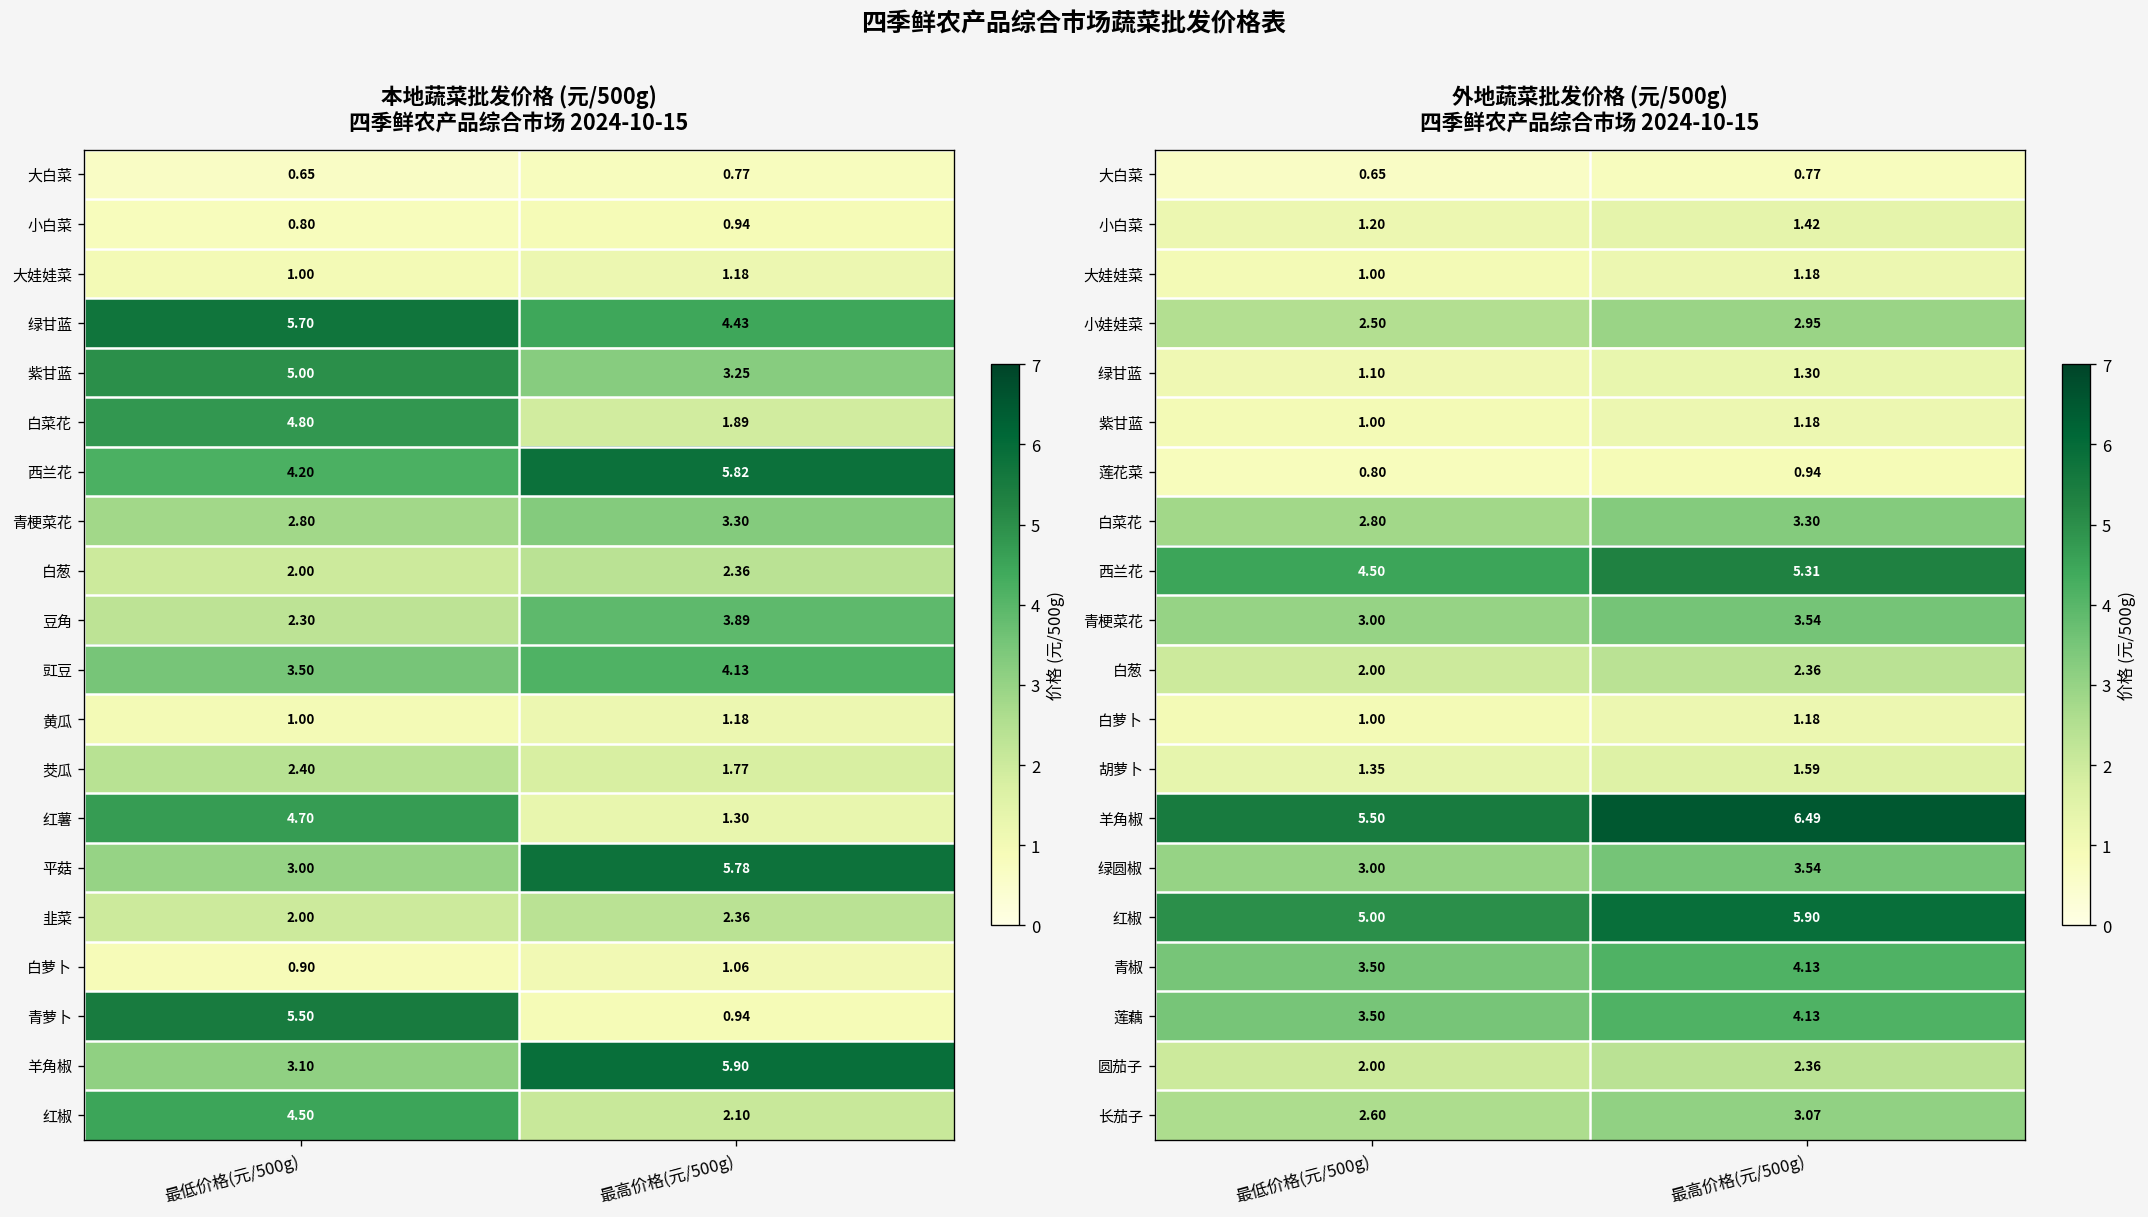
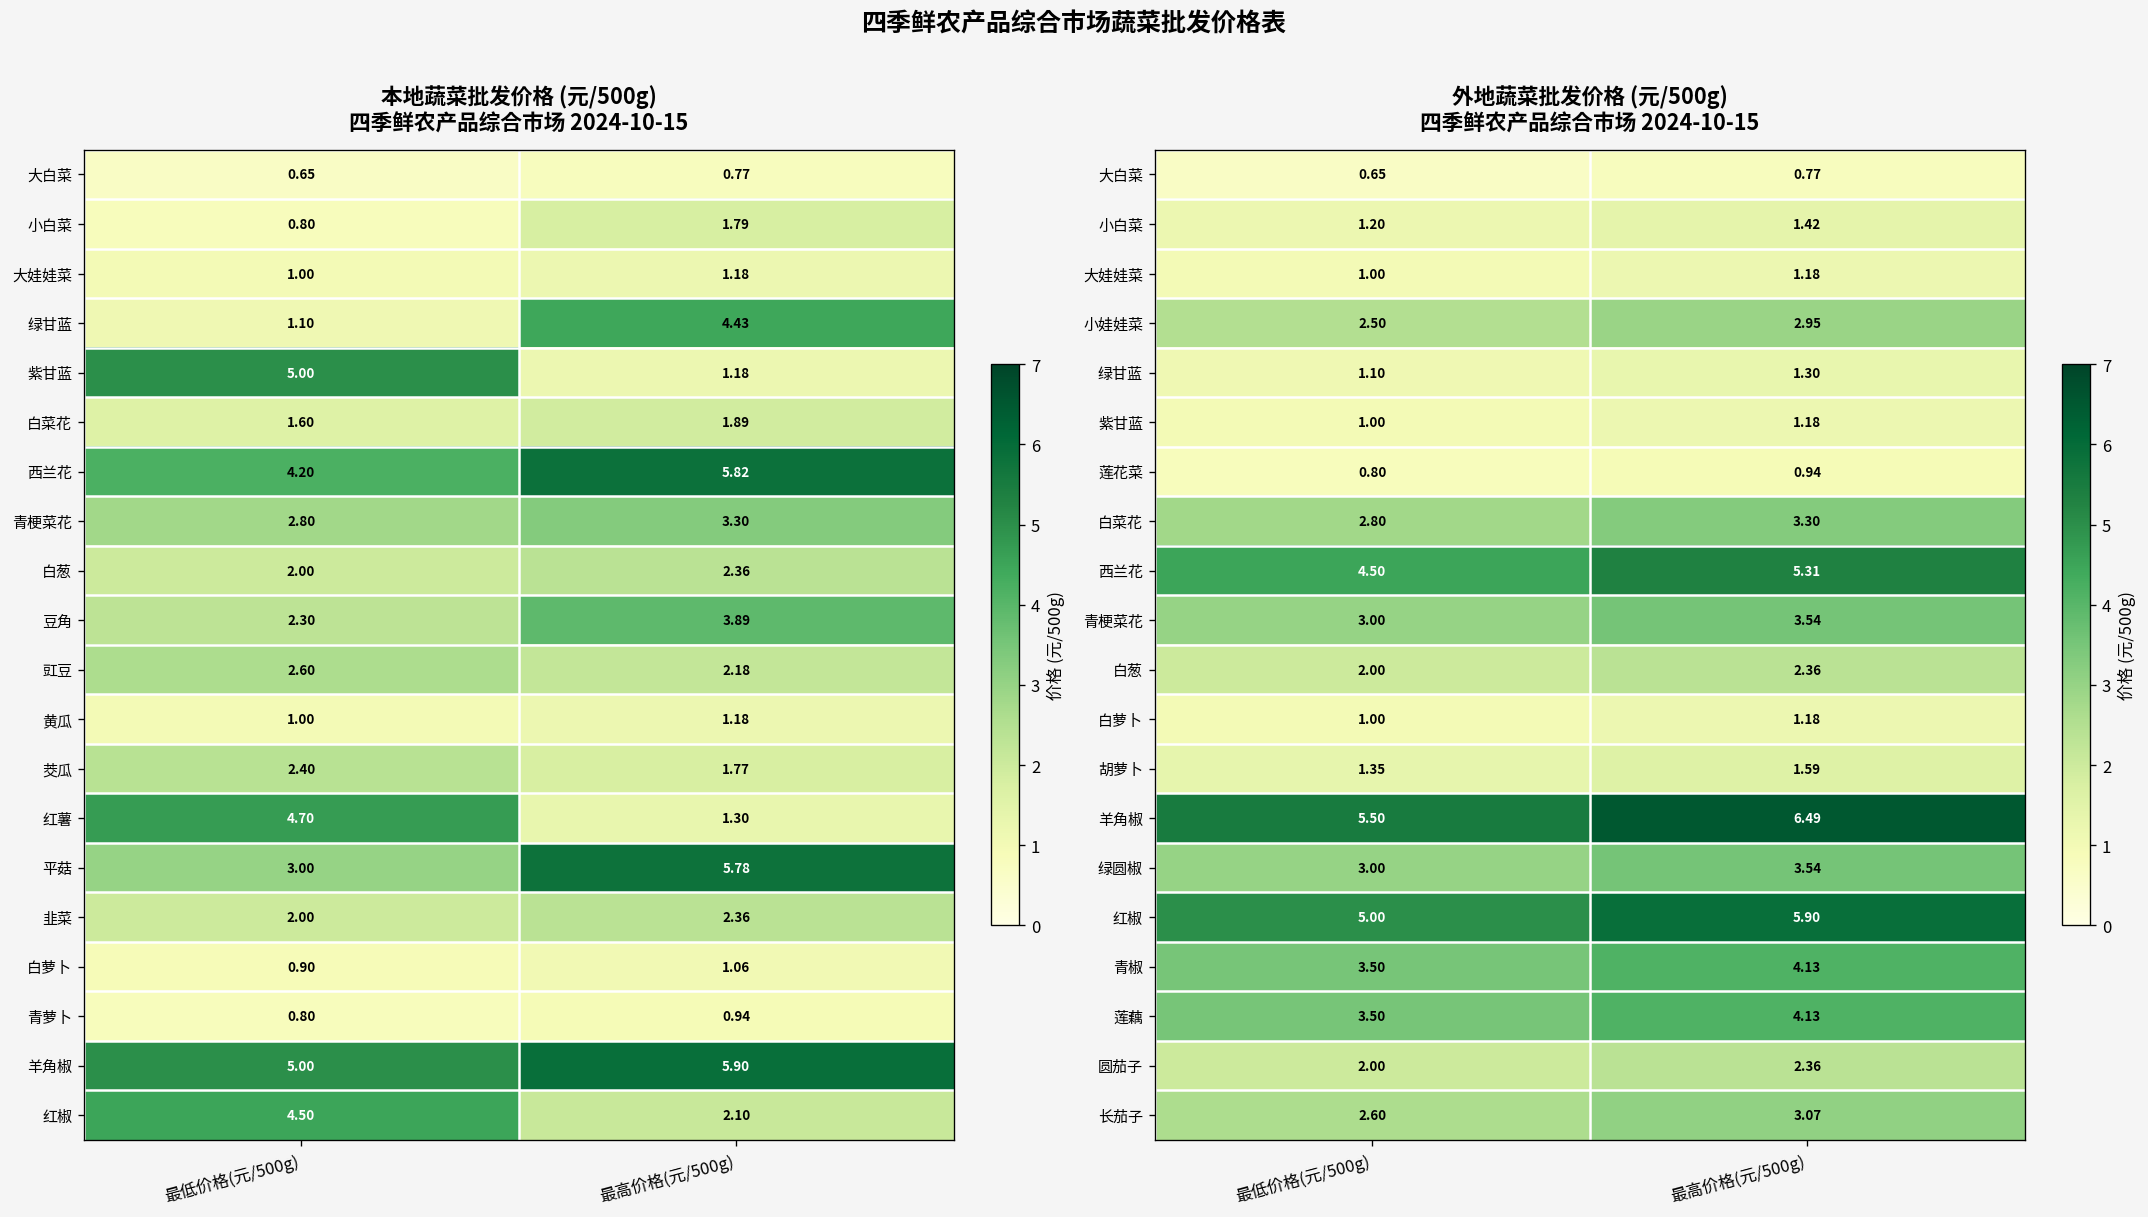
  {
    "本地蔬菜批发价格 (元/500g) 四季鲜农产品综合市场 2024-10-15": {
      "大白菜": {
        "最低价格(元/500g)": 0.65,
        "最高价格(元/500g)": 0.77
      },
      "小白菜": {
        "最低价格(元/500g)": 0.80,
-       "最高价格(元/500g)": 0.94
+       "最高价格(元/500g)": 1.79
      },
      "大娃娃菜": {
        "最低价格(元/500g)": 1.00,
        "最高价格(元/500g)": 1.18
      },
      "绿甘蓝": {
-       "最低价格(元/500g)": 5.70,
+       "最低价格(元/500g)": 1.10,
        "最高价格(元/500g)": 4.43
      },
      "紫甘蓝": {
        "最低价格(元/500g)": 5.00,
-       "最高价格(元/500g)": 3.25
+       "最高价格(元/500g)": 1.18
      },
      "白菜花": {
-       "最低价格(元/500g)": 4.80,
+       "最低价格(元/500g)": 1.60,
        "最高价格(元/500g)": 1.89
      },
      "西兰花": {
        "最低价格(元/500g)": 4.20,
        "最高价格(元/500g)": 5.82
      },
      "青梗菜花": {
        "最低价格(元/500g)": 2.80,
        "最高价格(元/500g)": 3.30
      },
      "白葱": {
        "最低价格(元/500g)": 2.00,
        "最高价格(元/500g)": 2.36
      },
      "豆角": {
        "最低价格(元/500g)": 2.30,
        "最高价格(元/500g)": 3.89
      },
      "豇豆": {
-       "最低价格(元/500g)": 3.50,
-       "最高价格(元/500g)": 4.13
+       "最低价格(元/500g)": 2.60,
+       "最高价格(元/500g)": 2.18
      },
      "黄瓜": {
        "最低价格(元/500g)": 1.00,
        "最高价格(元/500g)": 1.18
      },
      "茭瓜": {
        "最低价格(元/500g)": 2.40,
        "最高价格(元/500g)": 1.77
      },
      "红薯": {
        "最低价格(元/500g)": 4.70,
        "最高价格(元/500g)": 1.30
      },
      "平菇": {
        "最低价格(元/500g)": 3.00,
        "最高价格(元/500g)": 5.78
      },
      "韭菜": {
        "最低价格(元/500g)": 2.00,
        "最高价格(元/500g)": 2.36
      },
      "白萝卜": {
        "最低价格(元/500g)": 0.90,
        "最高价格(元/500g)": 1.06
      },
      "青萝卜": {
-       "最低价格(元/500g)": 5.50,
+       "最低价格(元/500g)": 0.80,
        "最高价格(元/500g)": 0.94
      },
      "羊角椒": {
-       "最低价格(元/500g)": 3.10,
+       "最低价格(元/500g)": 5.00,
        "最高价格(元/500g)": 5.90
      },
      "红椒": {
        "最低价格(元/500g)": 4.50,
        "最高价格(元/500g)": 2.10
      }
    },
    "外地蔬菜批发价格 (元/500g) 四季鲜农产品综合市场 2024-10-15": {
      "大白菜": {
        "最低价格(元/500g)": 0.65,
        "最高价格(元/500g)": 0.77
      },
      "小白菜": {
        "最低价格(元/500g)": 1.20,
        "最高价格(元/500g)": 1.42
      },
      "大娃娃菜": {
        "最低价格(元/500g)": 1.00,
        "最高价格(元/500g)": 1.18
      },
      "小娃娃菜": {
        "最低价格(元/500g)": 2.50,
        "最高价格(元/500g)": 2.95
      },
      "绿甘蓝": {
        "最低价格(元/500g)": 1.10,
        "最高价格(元/500g)": 1.30
      },
      "紫甘蓝": {
        "最低价格(元/500g)": 1.00,
        "最高价格(元/500g)": 1.18
      },
      "莲花菜": {
        "最低价格(元/500g)": 0.80,
        "最高价格(元/500g)": 0.94
      },
      "白菜花": {
        "最低价格(元/500g)": 2.80,
        "最高价格(元/500g)": 3.30
      },
      "西兰花": {
        "最低价格(元/500g)": 4.50,
        "最高价格(元/500g)": 5.31
      },
      "青梗菜花": {
        "最低价格(元/500g)": 3.00,
        "最高价格(元/500g)": 3.54
      },
      "白葱": {
        "最低价格(元/500g)": 2.00,
        "最高价格(元/500g)": 2.36
      },
      "白萝卜": {
        "最低价格(元/500g)": 1.00,
        "最高价格(元/500g)": 1.18
      },
      "胡萝卜": {
        "最低价格(元/500g)": 1.35,
        "最高价格(元/500g)": 1.59
      },
      "羊角椒": {
        "最低价格(元/500g)": 5.50,
        "最高价格(元/500g)": 6.49
      },
      "绿圆椒": {
        "最低价格(元/500g)": 3.00,
        "最高价格(元/500g)": 3.54
      },
      "红椒": {
        "最低价格(元/500g)": 5.00,
        "最高价格(元/500g)": 5.90
      },
      "青椒": {
        "最低价格(元/500g)": 3.50,
        "最高价格(元/500g)": 4.13
      },
      "莲藕": {
        "最低价格(元/500g)": 3.50,
        "最高价格(元/500g)": 4.13
      },
      "圆茄子": {
        "最低价格(元/500g)": 2.00,
        "最高价格(元/500g)": 2.36
      },
      "长茄子": {
        "最低价格(元/500g)": 2.60,
        "最高价格(元/500g)": 3.07
      }
    }
  }
